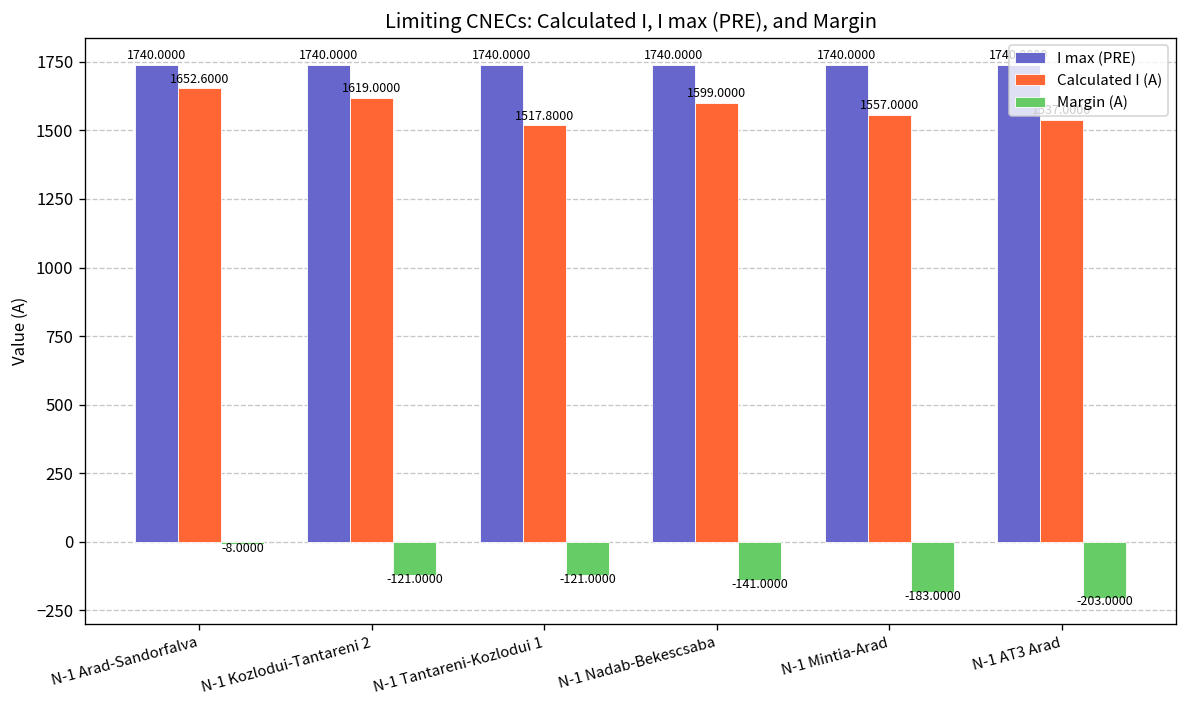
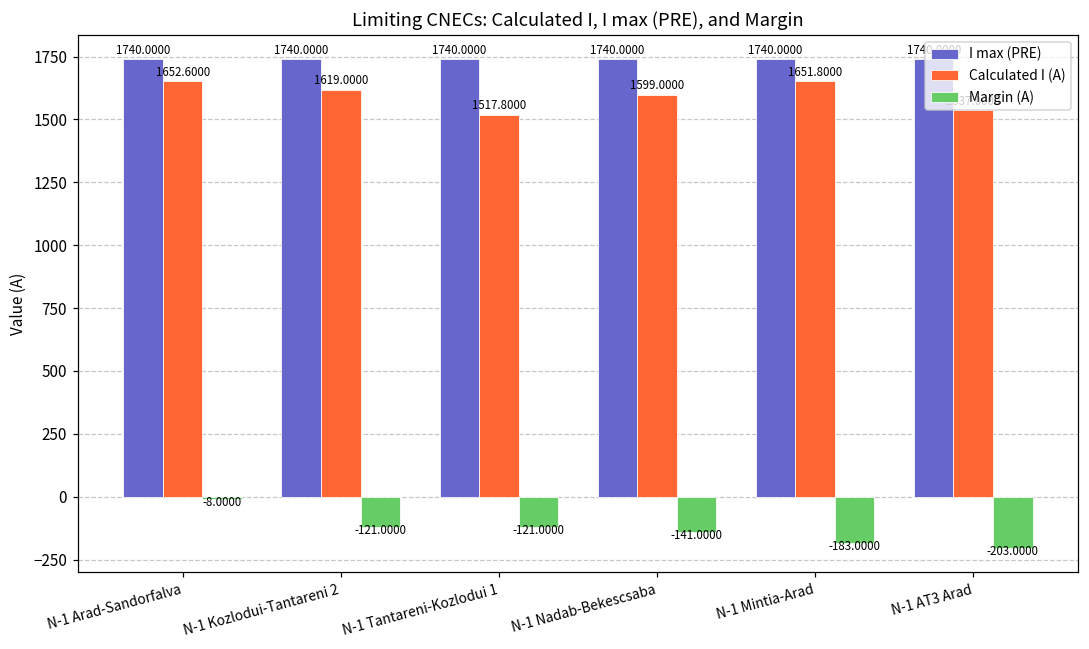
  {
    "I max (PRE)": {
      "N-1 Arad-Sandorfalva": 1740.0000,
      "N-1 Kozlodui-Tantareni 2": 1740.0000,
      "N-1 Tantareni-Kozlodui 1": 1740.0000,
      "N-1 Nadab-Bekescsaba": 1740.0000,
      "N-1 Mintia-Arad": 1740.0000
    },
    "Calculated I (A)": {
      "N-1 Arad-Sandorfalva": 1652.6000,
      "N-1 Kozlodui-Tantareni 2": 1619.0000,
      "N-1 Tantareni-Kozlodui 1": 1517.8000,
      "N-1 Nadab-Bekescsaba": 1599.0000,
-     "N-1 Mintia-Arad": 1557.0000
+     "N-1 Mintia-Arad": 1651.8000
    },
    "Margin (A)": {
      "N-1 Arad-Sandorfalva": -8.0000,
      "N-1 Kozlodui-Tantareni 2": -121.0000,
      "N-1 Tantareni-Kozlodui 1": -121.0000,
      "N-1 Nadab-Bekescsaba": -141.0000,
      "N-1 Mintia-Arad": -183.0000,
      "N-1 AT3 Arad": -203.0000
    }
  }
